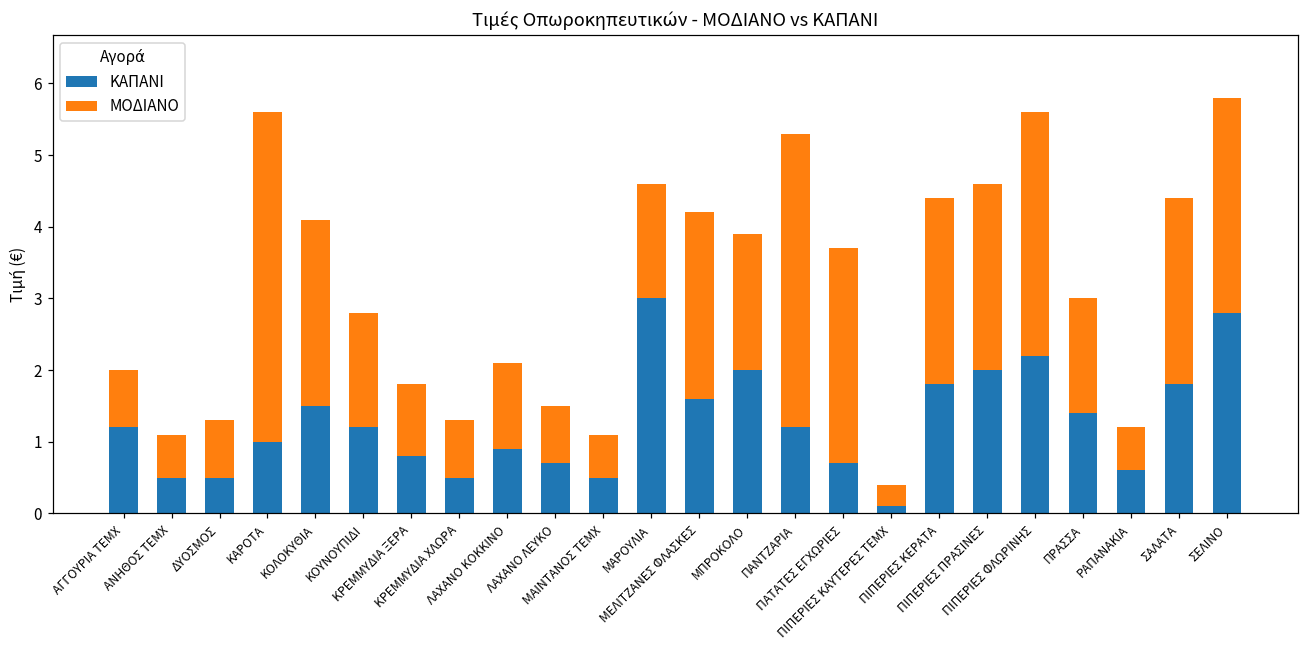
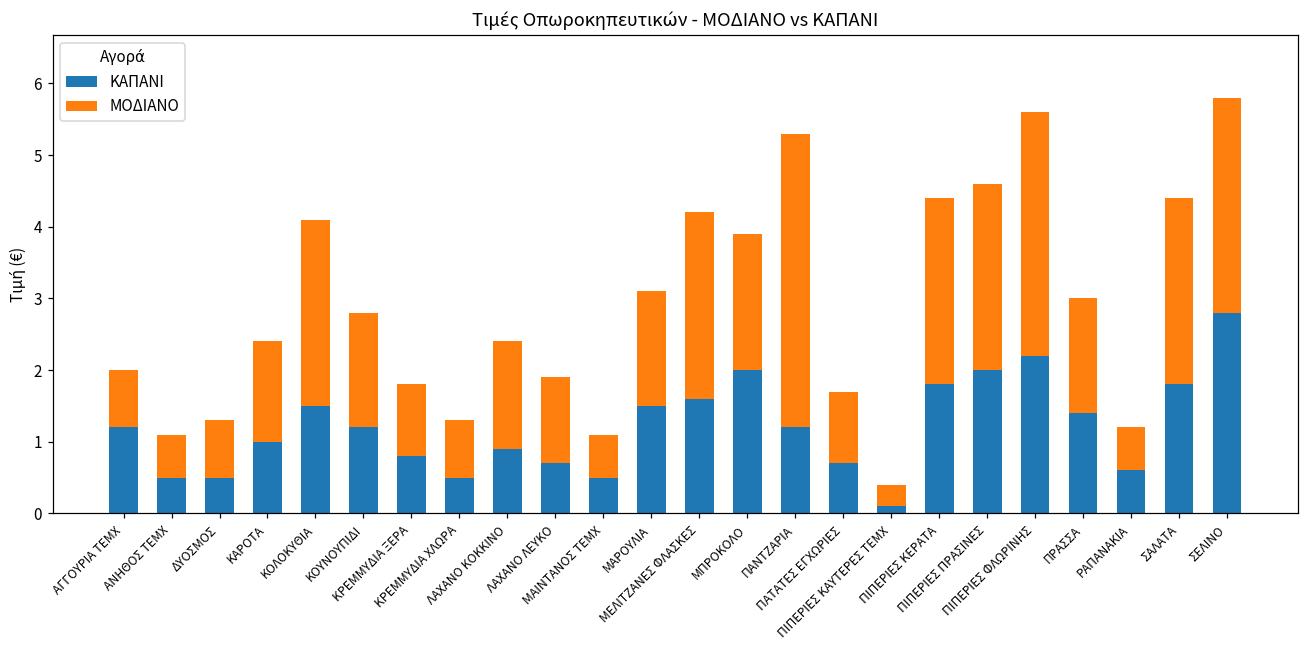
  {
    "ΚΑΠΑΝΙ": {
      "ΑΓΓΟΥΡΙΑ ΤΕΜΧ": 1.2,
      "ΑΝΗΘΟΣ ΤΕΜΧ": 0.5,
      "ΔΥΟΣΜΟΣ": 0.5,
      "ΚΑΡΟΤΑ": 1.0,
      "ΚΟΛΟΚΥΘΙΑ": 1.5,
      "ΚΟΥΝΟΥΠΙΔΙ": 1.2,
      "ΚΡΕΜΜΥΔΙΑ ΞΕΡΑ": 0.8,
      "ΚΡΕΜΜΥΔΙΑ ΧΛΩΡΑ": 0.5,
      "ΛΑΧΑΝΟ ΚΟΚΚΙΝΟ": 0.9,
      "ΛΑΧΑΝΟ ΛΕΥΚΟ": 0.7,
      "ΜΑΙΝΤΑΝΟΣ ΤΕΜΧ": 0.5,
-     "ΜΑΡΟΥΛΙΑ": 3.0,
+     "ΜΑΡΟΥΛΙΑ": 1.5,
      "ΜΕΛΙΤΖΑΝΕΣ ΦΛΑΣΚΕΣ": 1.6,
      "ΜΠΡΟΚΟΛΟ": 2.0,
      "ΠΑΝΤΖΑΡΙΑ": 1.2,
      "ΠΑΤΑΤΕΣ ΕΓΧΩΡΙΕΣ": 0.7,
      "ΠΙΠΕΡΙΕΣ ΚΑΥΤΕΡΕΣ ΤΕΜΧ": 0.1,
      "ΠΙΠΕΡΙΕΣ ΚΕΡΑΤΑ": 1.8,
      "ΠΙΠΕΡΙΕΣ ΠΡΑΣΙΝΕΣ": 2.0,
      "ΠΙΠΕΡΙΕΣ ΦΛΩΡΙΝΗΣ": 2.2,
      "ΠΡΑΣΣΑ": 1.4,
      "ΡΑΠΑΝΑΚΙΑ": 0.6,
      "ΣΑΛΑΤΑ": 1.8,
      "ΣΕΛΙΝΟ": 2.8
    },
    "ΜΟΔΙΑΝΟ": {
      "ΑΓΓΟΥΡΙΑ ΤΕΜΧ": 0.8,
      "ΑΝΗΘΟΣ ΤΕΜΧ": 0.6,
      "ΔΥΟΣΜΟΣ": 0.8,
-     "ΚΑΡΟΤΑ": 4.6,
+     "ΚΑΡΟΤΑ": 1.4,
      "ΚΟΛΟΚΥΘΙΑ": 2.6,
      "ΚΟΥΝΟΥΠΙΔΙ": 1.6,
      "ΚΡΕΜΜΥΔΙΑ ΞΕΡΑ": 1.0,
      "ΚΡΕΜΜΥΔΙΑ ΧΛΩΡΑ": 0.8,
-     "ΛΑΧΑΝΟ ΚΟΚΚΙΝΟ": 1.2,
-     "ΛΑΧΑΝΟ ΛΕΥΚΟ": 0.8,
+     "ΛΑΧΑΝΟ ΚΟΚΚΙΝΟ": 1.5,
+     "ΛΑΧΑΝΟ ΛΕΥΚΟ": 1.2,
      "ΜΑΙΝΤΑΝΟΣ ΤΕΜΧ": 0.6,
      "ΜΑΡΟΥΛΙΑ": 1.6,
      "ΜΕΛΙΤΖΑΝΕΣ ΦΛΑΣΚΕΣ": 2.6,
      "ΜΠΡΟΚΟΛΟ": 1.9,
      "ΠΑΝΤΖΑΡΙΑ": 4.1,
-     "ΠΑΤΑΤΕΣ ΕΓΧΩΡΙΕΣ": 3,
+     "ΠΑΤΑΤΕΣ ΕΓΧΩΡΙΕΣ": 1,
      "ΠΙΠΕΡΙΕΣ ΚΑΥΤΕΡΕΣ ΤΕΜΧ": 0.3,
      "ΠΙΠΕΡΙΕΣ ΚΕΡΑΤΑ": 2.6,
      "ΠΙΠΕΡΙΕΣ ΠΡΑΣΙΝΕΣ": 2.6,
      "ΠΙΠΕΡΙΕΣ ΦΛΩΡΙΝΗΣ": 3.4,
      "ΠΡΑΣΣΑ": 1.6,
      "ΡΑΠΑΝΑΚΙΑ": 0.6,
      "ΣΑΛΑΤΑ": 2.6,
      "ΣΕΛΙΝΟ": 3.0
    }
  }
